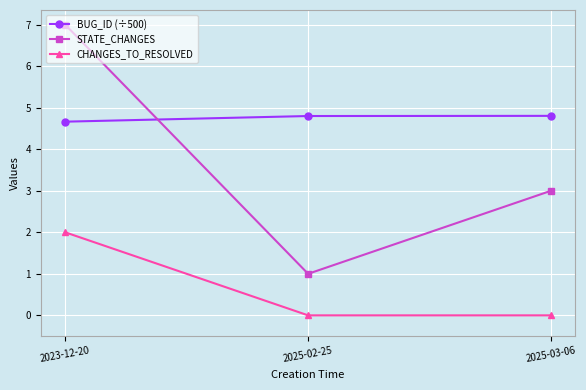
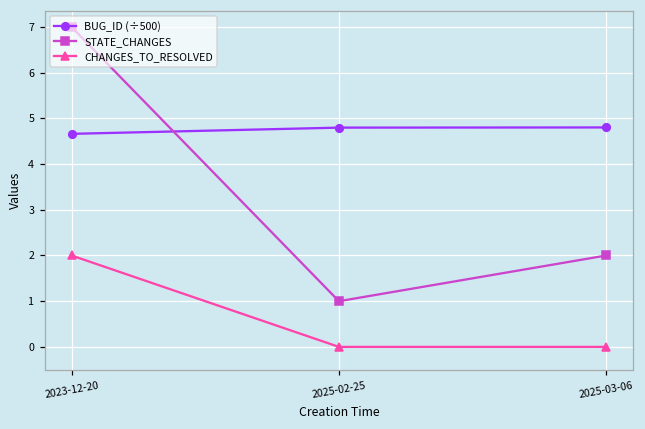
  {
    "BUG_ID (÷500)": {
      "2023-12-20": 4.7,
      "2025-02-25": 4.8,
      "2025-03-06": 4.8
    },
    "STATE_CHANGES": {
      "2025-02-25": 1,
-     "2025-03-06": 3
+     "2025-03-06": 2
    },
    "CHANGES_TO_RESOLVED": {
      "2023-12-20": 2,
      "2025-02-25": 0,
      "2025-03-06": 0
    }
  }
